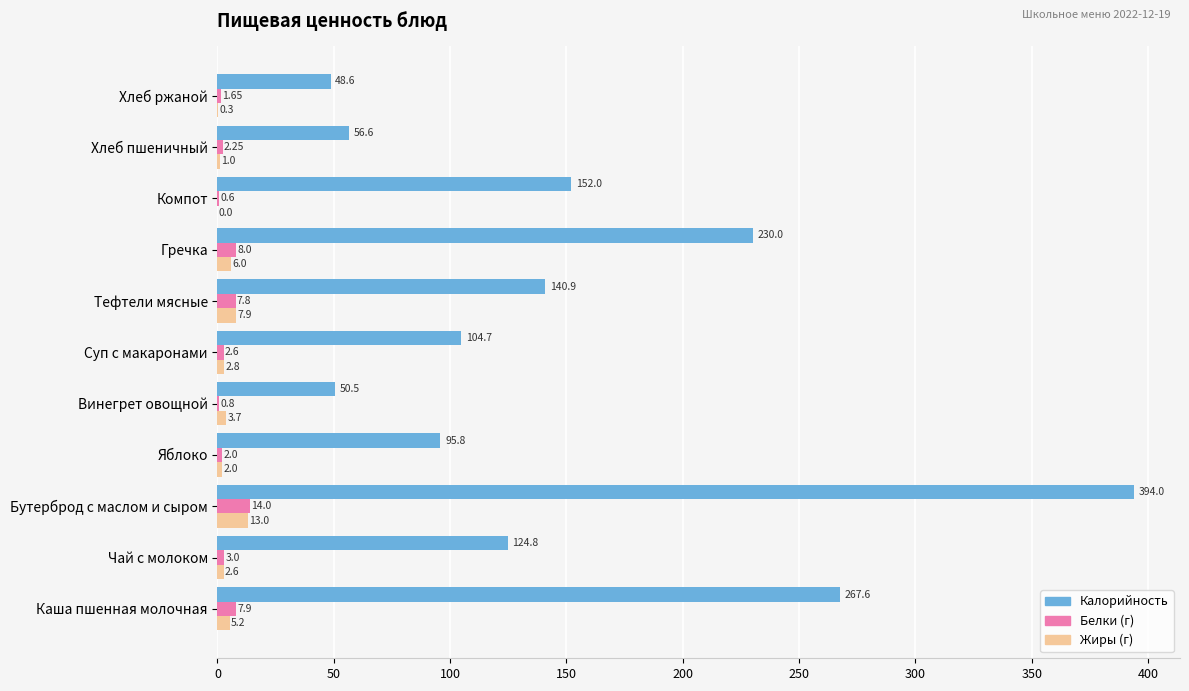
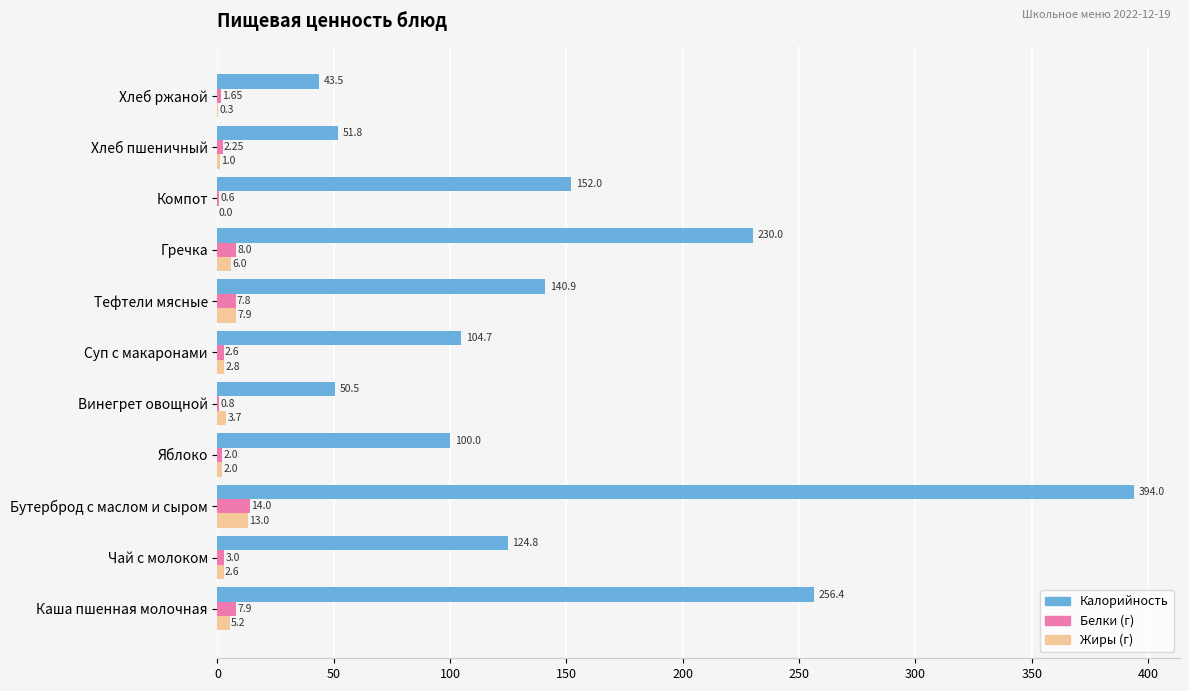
  {
    "Калорийность": {
-     "Хлеб ржаной": 48.6,
-     "Хлеб пшеничный": 56.6,
+     "Хлеб ржаной": 43.5,
+     "Хлеб пшеничный": 51.8,
      "Компот": 152.0,
      "Гречка": 230.0,
      "Тефтели мясные": 140.9,
      "Суп с макаронами": 104.7,
      "Винегрет овощной": 50.5,
-     "Яблоко": 95.8,
+     "Яблоко": 100.0,
      "Бутерброд с маслом и сыром": 394.0,
      "Чай с молоком": 124.8,
-     "Каша пшенная молочная": 267.6
+     "Каша пшенная молочная": 256.4
    }
  }
